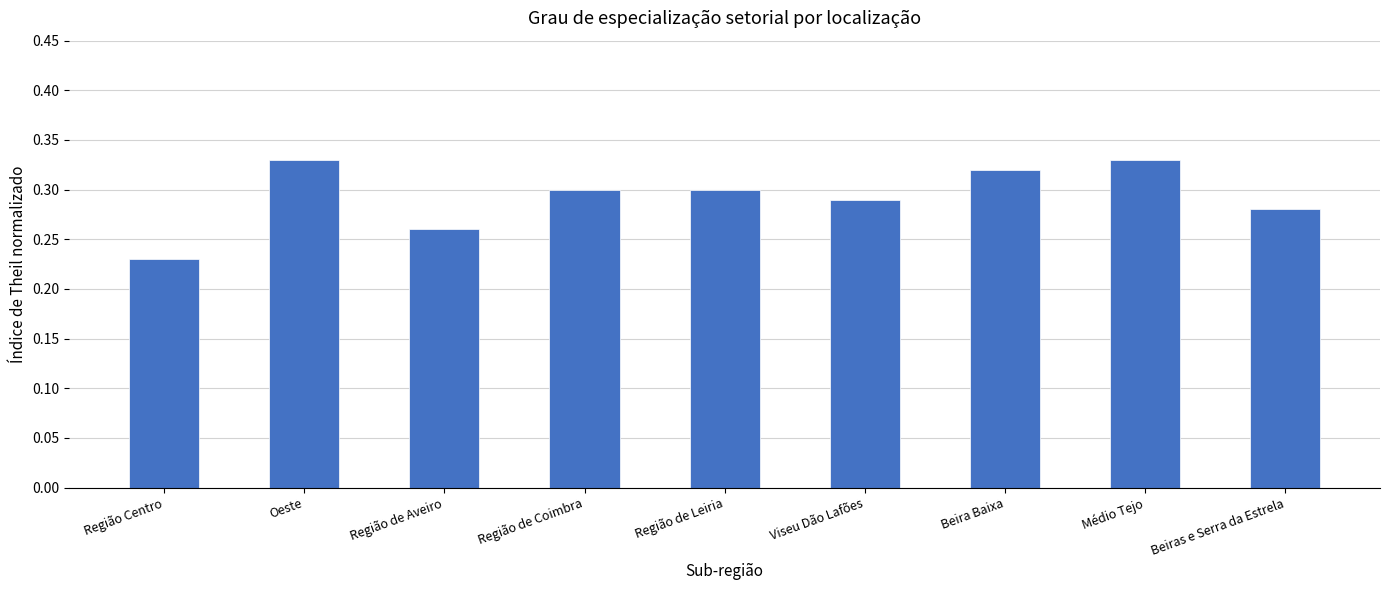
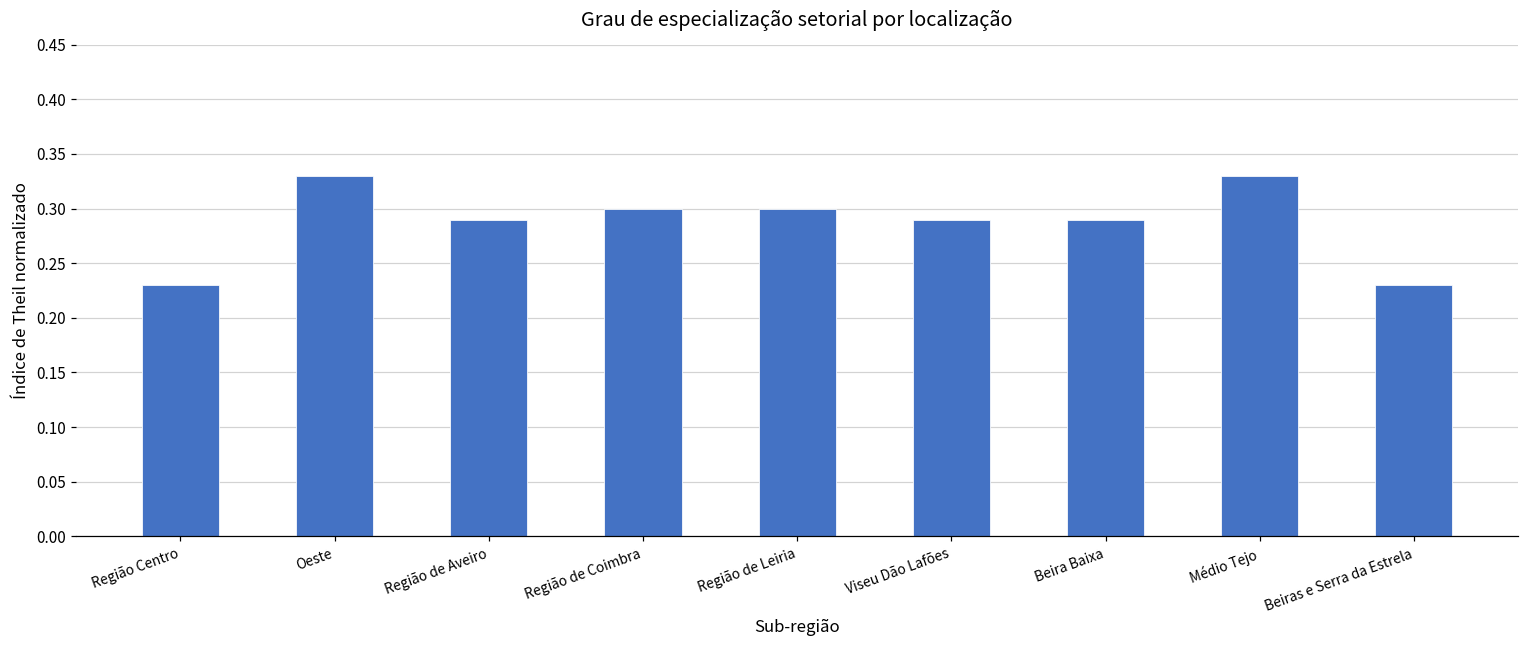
  {
    "Região Centro": 0.23,
    "Oeste": 0.33,
-   "Região de Aveiro": 0.26,
+   "Região de Aveiro": 0.29,
    "Região de Coimbra": 0.30,
    "Região de Leiria": 0.30,
    "Viseu Dão Lafões": 0.29,
-   "Beira Baixa": 0.32,
+   "Beira Baixa": 0.29,
    "Médio Tejo": 0.33,
-   "Beiras e Serra da Estrela": 0.28
+   "Beiras e Serra da Estrela": 0.23
  }
